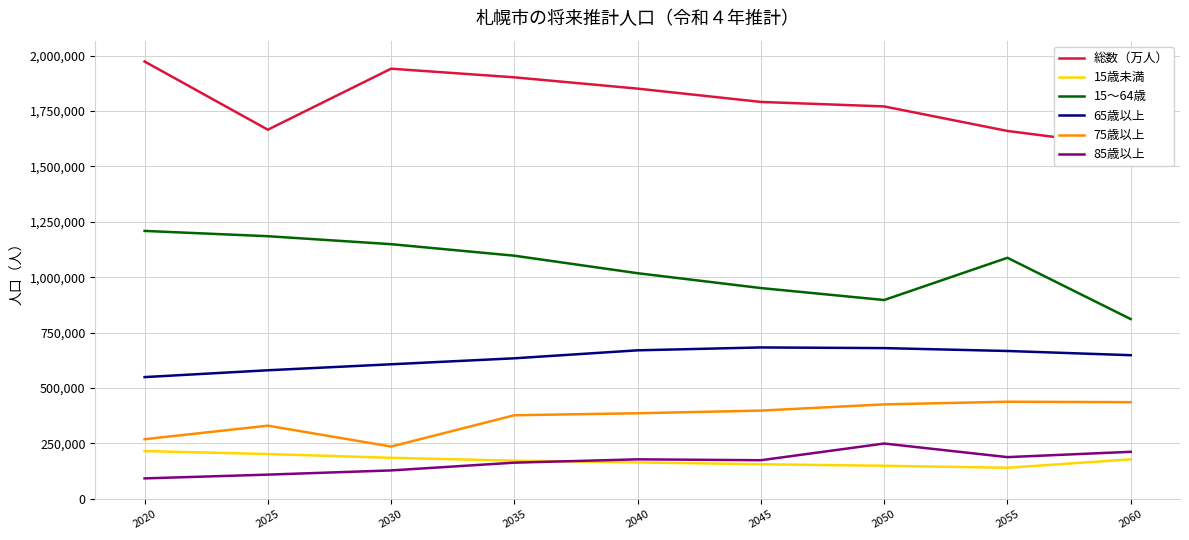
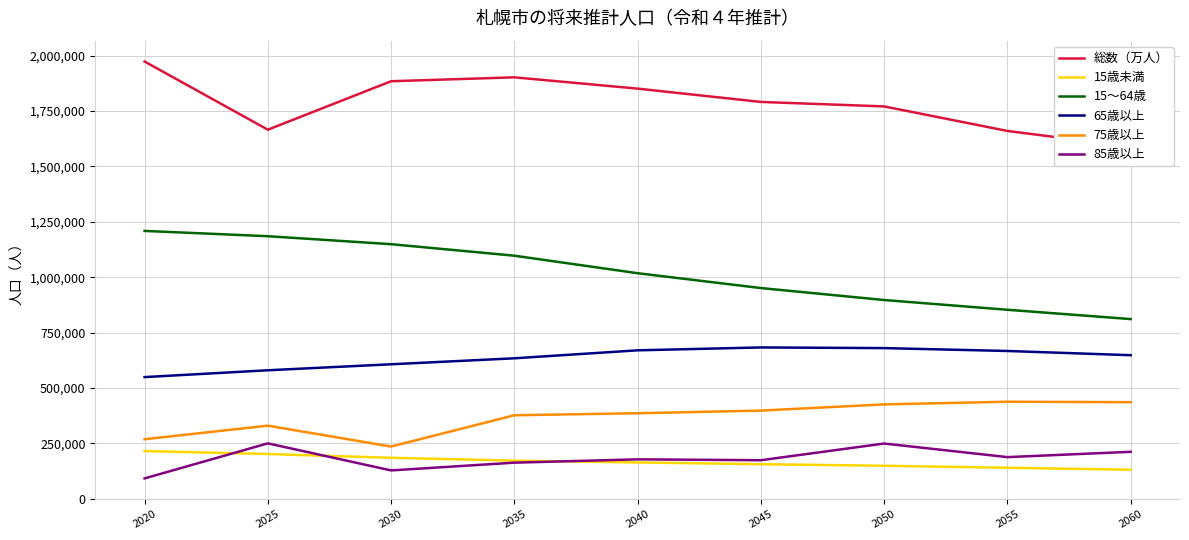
  {
    "総数（万人）": {
      "2020": "1,970,000",
      "2025": "1,670,000",
-     "2030": "1,940,000",
+     "2030": "1,880,000",
      "2035": "1,900,000",
      "2040": "1,850,000",
      "2045": "1,790,000",
      "2050": "1,770,000",
      "2055": "1,660,000"
    },
    "15歳未満": {
      "2020": "220,000",
      "2025": "200,000",
      "2030": "190,000",
      "2040": "160,000",
      "2045": "160,000",
      "2050": "150,000",
      "2055": "140,000",
-     "2060": "180,000"
+     "2060": "130,000"
    },
    "15～64歳": {
      "2020": "1,210,000",
      "2025": "1,190,000",
      "2030": "1,150,000",
      "2035": "1,100,000",
      "2040": "1,020,000",
      "2045": "950,000",
      "2050": "900,000",
-     "2055": "1,090,000",
+     "2055": "850,000",
      "2060": "810,000"
    },
    "65歳以上": {
      "2020": "550,000",
      "2025": "580,000",
      "2030": "610,000",
      "2035": "630,000",
      "2040": "670,000",
      "2045": "680,000",
      "2050": "680,000",
      "2055": "670,000",
      "2060": "650,000"
    },
    "75歳以上": {
      "2020": "270,000",
      "2025": "330,000",
      "2030": "240,000",
      "2035": "380,000",
      "2040": "390,000",
      "2045": "400,000",
      "2050": "430,000",
      "2055": "440,000",
      "2060": "440,000"
    },
    "85歳以上": {
      "2020": "90,000",
-     "2025": "110,000",
+     "2025": "250,000",
      "2030": "130,000",
      "2040": "180,000",
      "2045": "170,000",
      "2050": "250,000",
      "2055": "190,000",
      "2060": "210,000"
    }
  }
